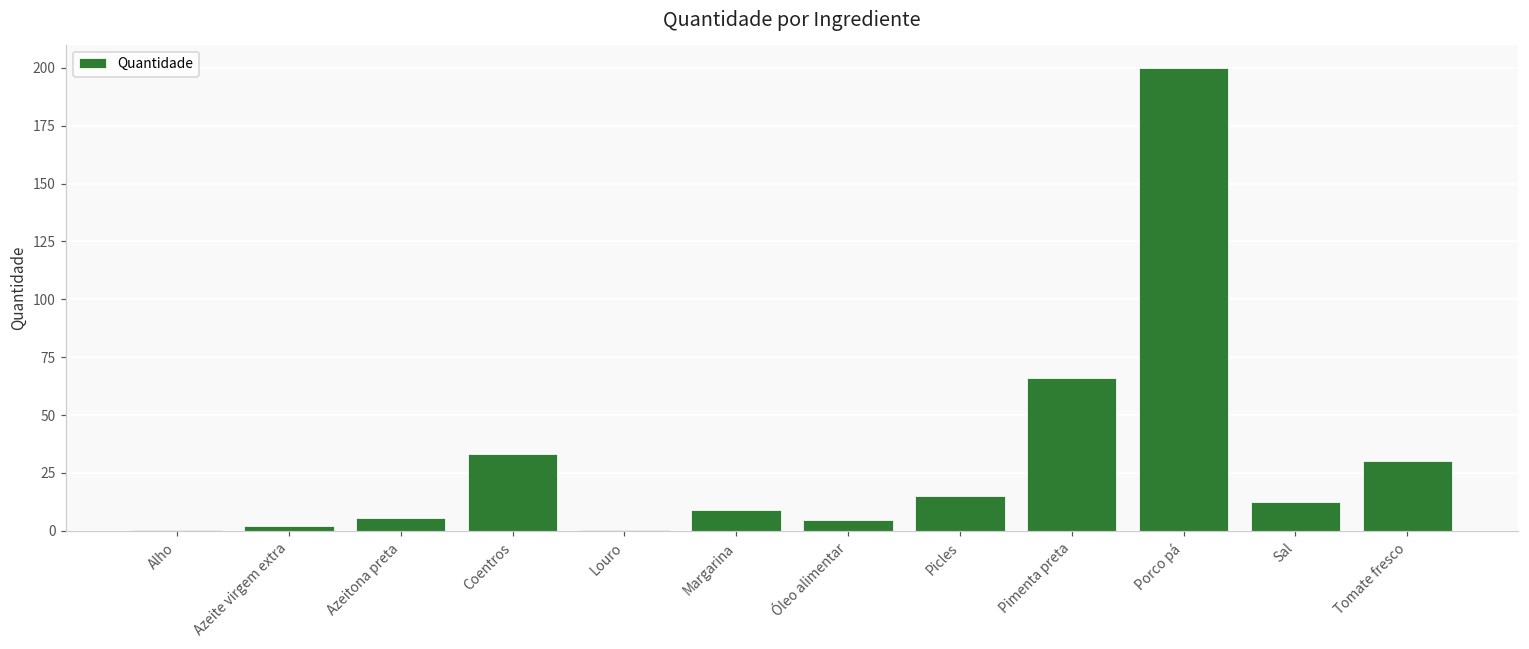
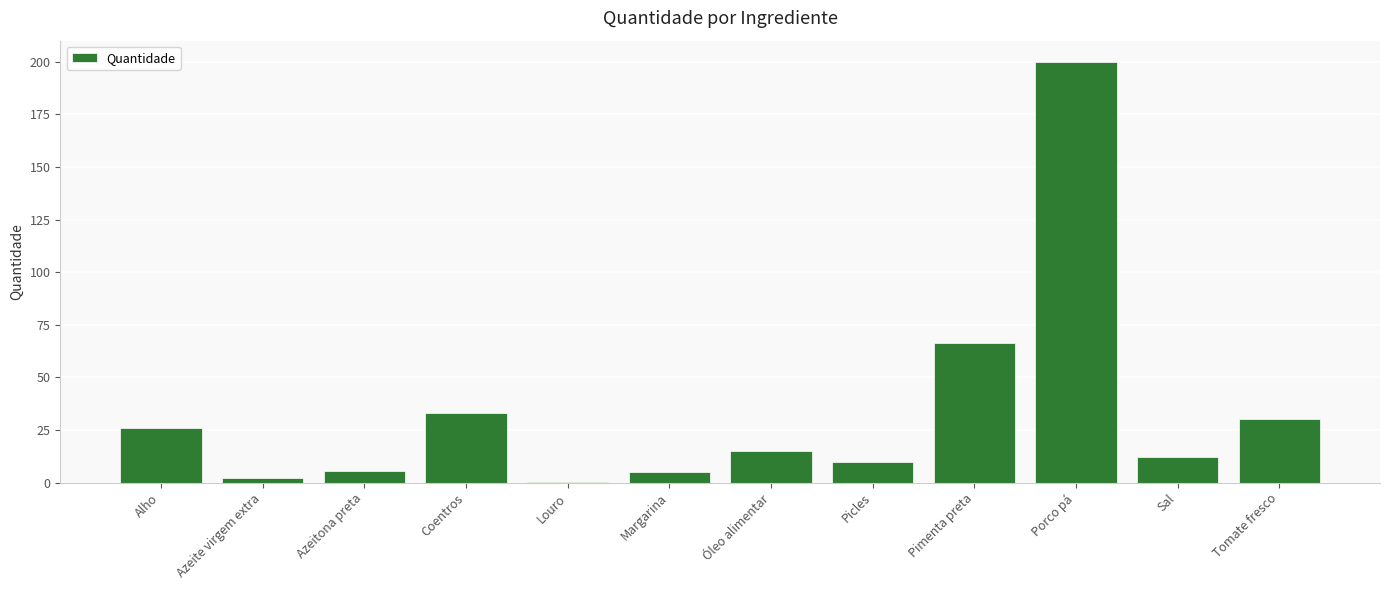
  {
-   "Alho": 1,
+   "Alho": 26,
    "Azeite virgem extra": 2,
    "Azeitona preta": 6,
    "Coentros": 33,
-   "Margarina": 9,
-   "Óleo alimentar": 5,
-   "Picles": 15,
+   "Margarina": 5,
+   "Óleo alimentar": 15,
+   "Picles": 10,
    "Pimenta preta": 66,
    "Porco pá": 200,
    "Sal": 12,
    "Tomate fresco": 30
  }
